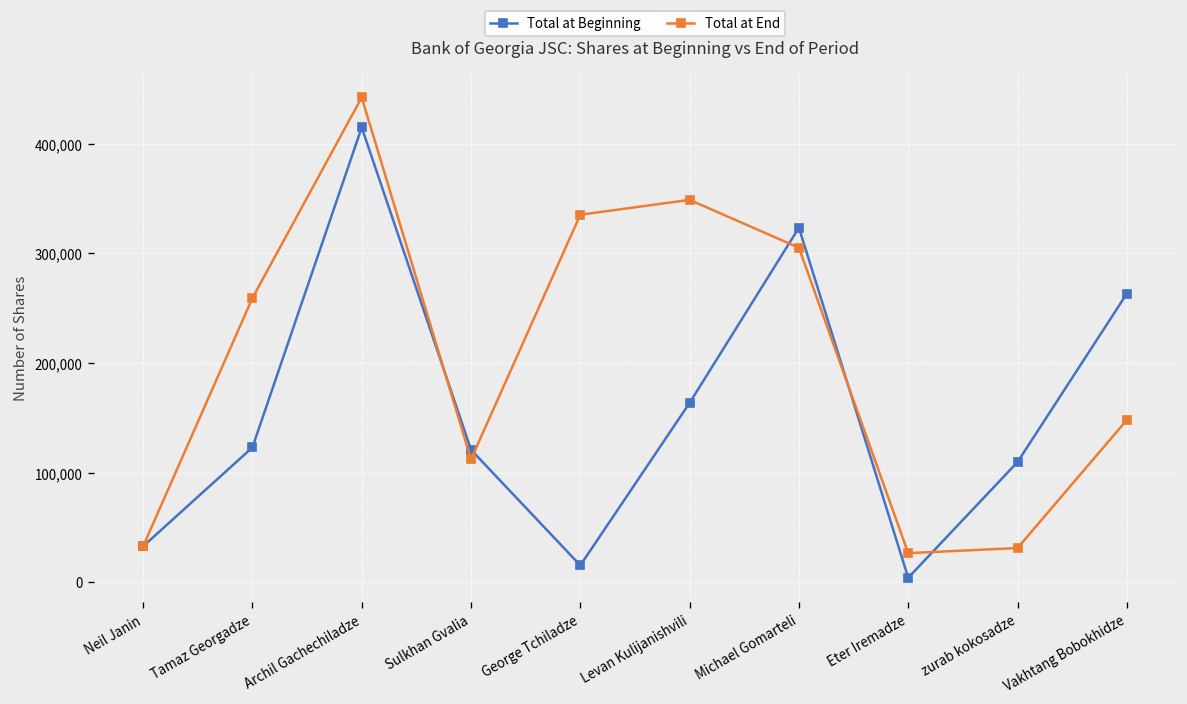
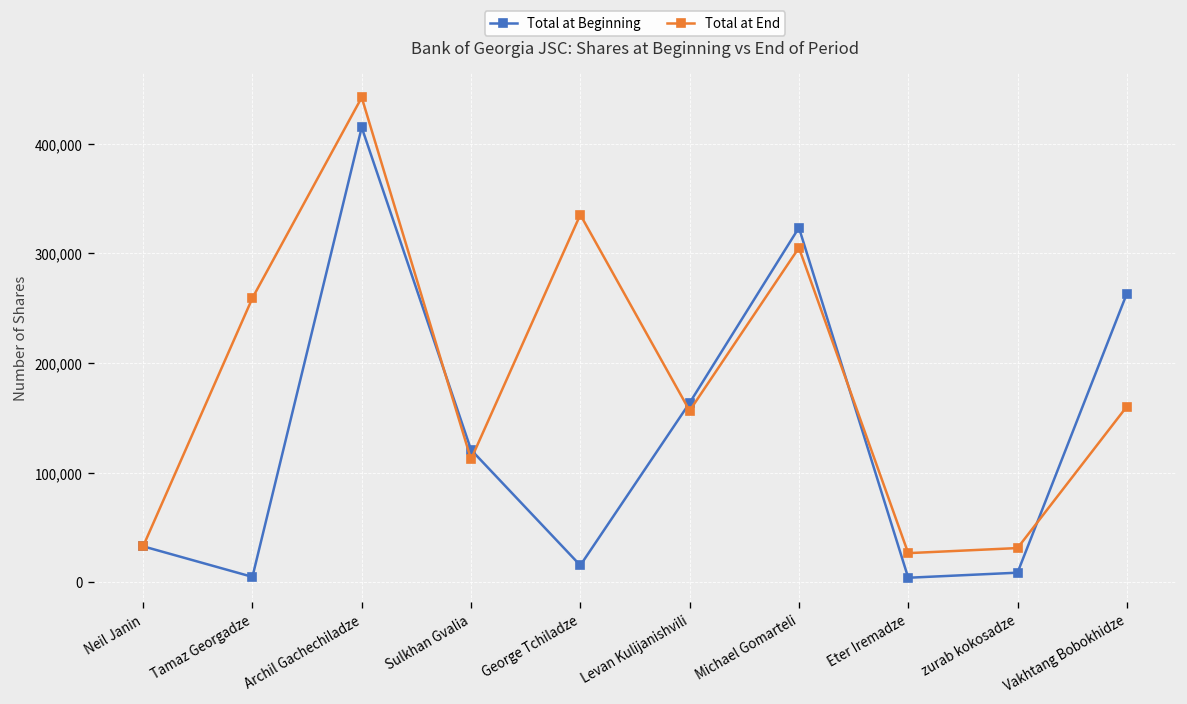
  {
    "Total at Beginning": {
-     "Tamaz Georgadze": "120,000",
+     "Tamaz Georgadze": "10,000",
      "Archil Gachechiladze": "410,000",
      "Sulkhan Gvalia": "120,000",
      "George Tchiladze": "20,000",
      "Levan Kulijanishvili": "160,000",
      "Michael Gomarteli": "320,000",
      "Eter Iremadze": "0",
-     "zurab kokosadze": "110,000",
+     "zurab kokosadze": "10,000",
      "Vakhtang Bobokhidze": "260,000"
    },
    "Total at End": {
      "Tamaz Georgadze": "260,000",
      "Archil Gachechiladze": "440,000",
      "Sulkhan Gvalia": "110,000",
      "George Tchiladze": "340,000",
-     "Levan Kulijanishvili": "350,000",
+     "Levan Kulijanishvili": "160,000",
      "Michael Gomarteli": "310,000",
      "Eter Iremadze": "30,000",
      "zurab kokosadze": "30,000",
-     "Vakhtang Bobokhidze": "150,000"
+     "Vakhtang Bobokhidze": "160,000"
    }
  }
